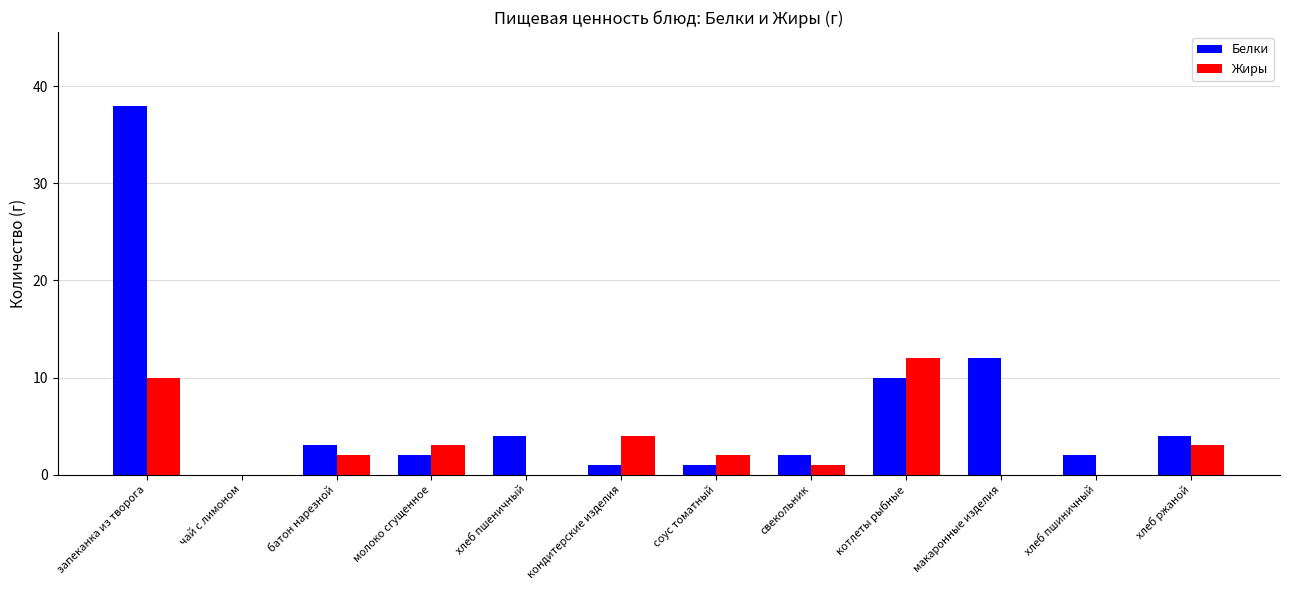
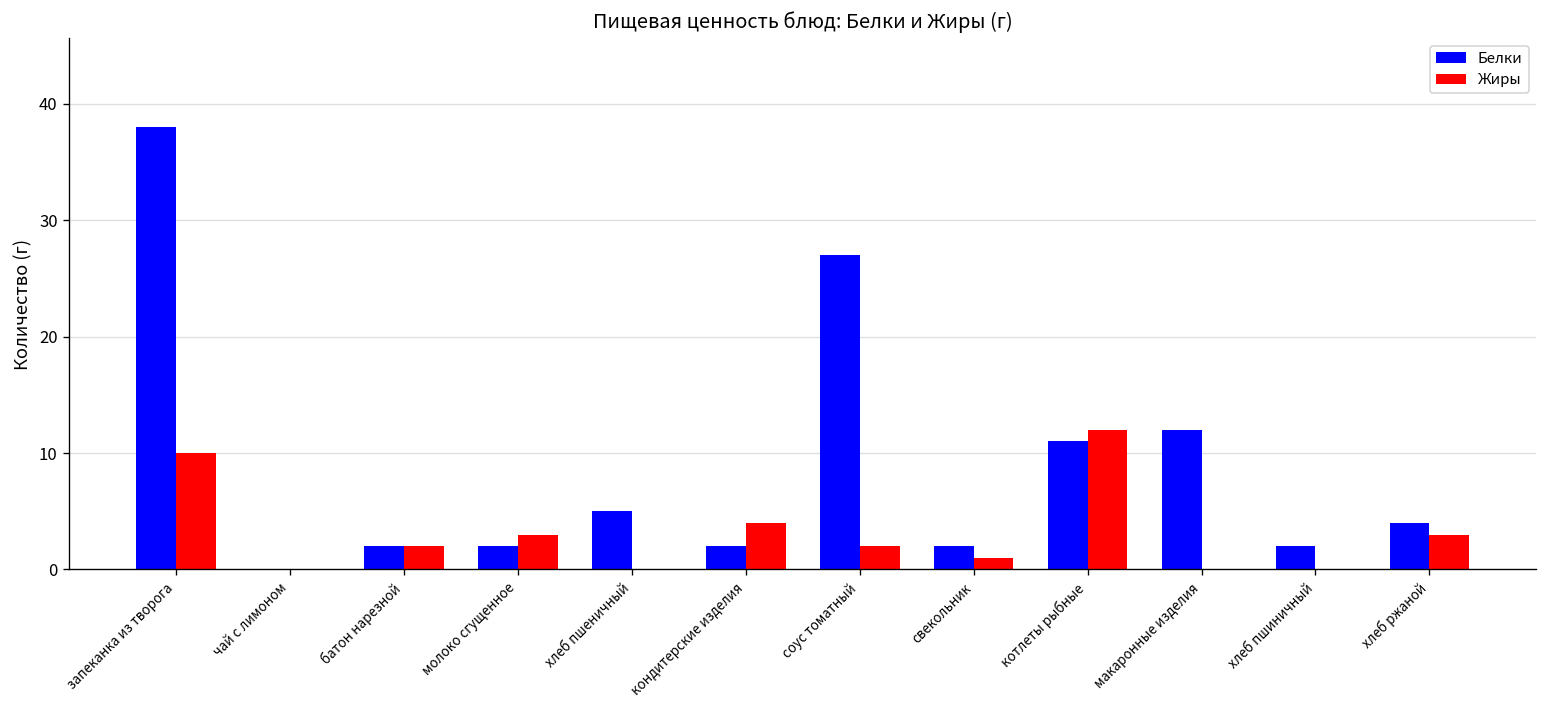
  {
    "Белки": {
      "запеканка из творога": 38,
      "чай с лимоном": 0,
-     "батон нарезной": 3,
+     "батон нарезной": 2,
      "молоко сгущенное": 2,
-     "хлеб пшеничный": 4,
-     "кондитерские изделия": 1,
-     "соус томатный": 1,
+     "хлеб пшеничный": 5,
+     "кондитерские изделия": 2,
+     "соус томатный": 27,
      "свекольник": 2,
-     "котлеты рыбные": 10,
+     "котлеты рыбные": 11,
      "макаронные изделия": 12,
      "хлеб пшиничный": 2,
      "хлеб ржаной": 4
    },
    "Жиры": {
      "запеканка из творога": 10,
      "чай с лимоном": 0,
      "батон нарезной": 2,
      "молоко сгущенное": 3,
      "хлеб пшеничный": 0,
      "кондитерские изделия": 4,
      "соус томатный": 2,
      "свекольник": 1,
      "котлеты рыбные": 12,
      "макаронные изделия": 0,
      "хлеб пшиничный": 0,
      "хлеб ржаной": 3
    }
  }
